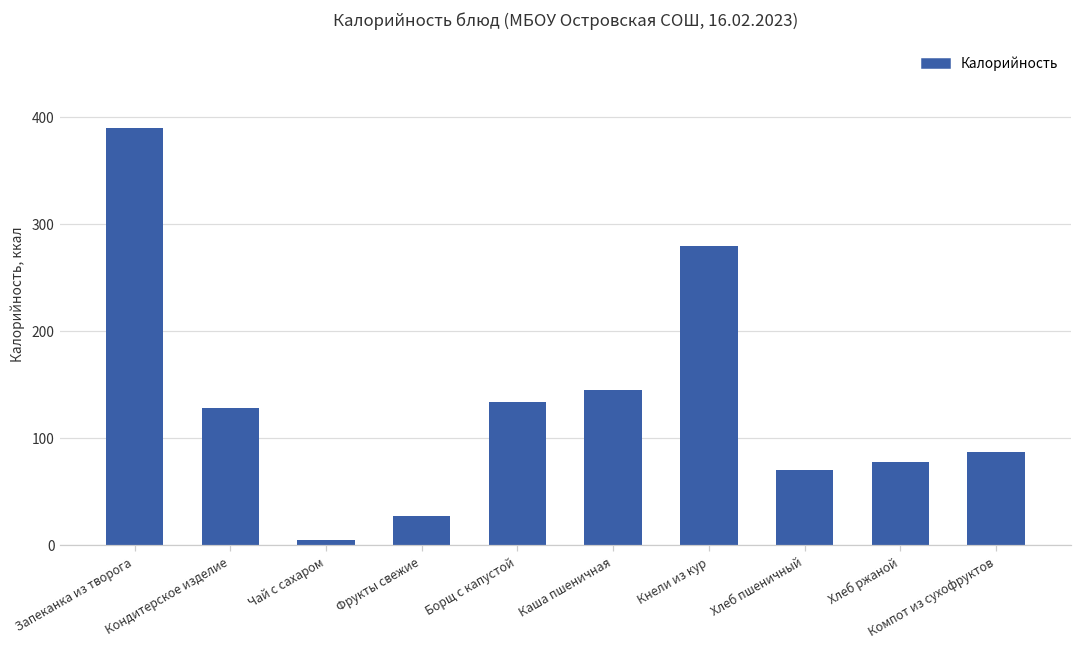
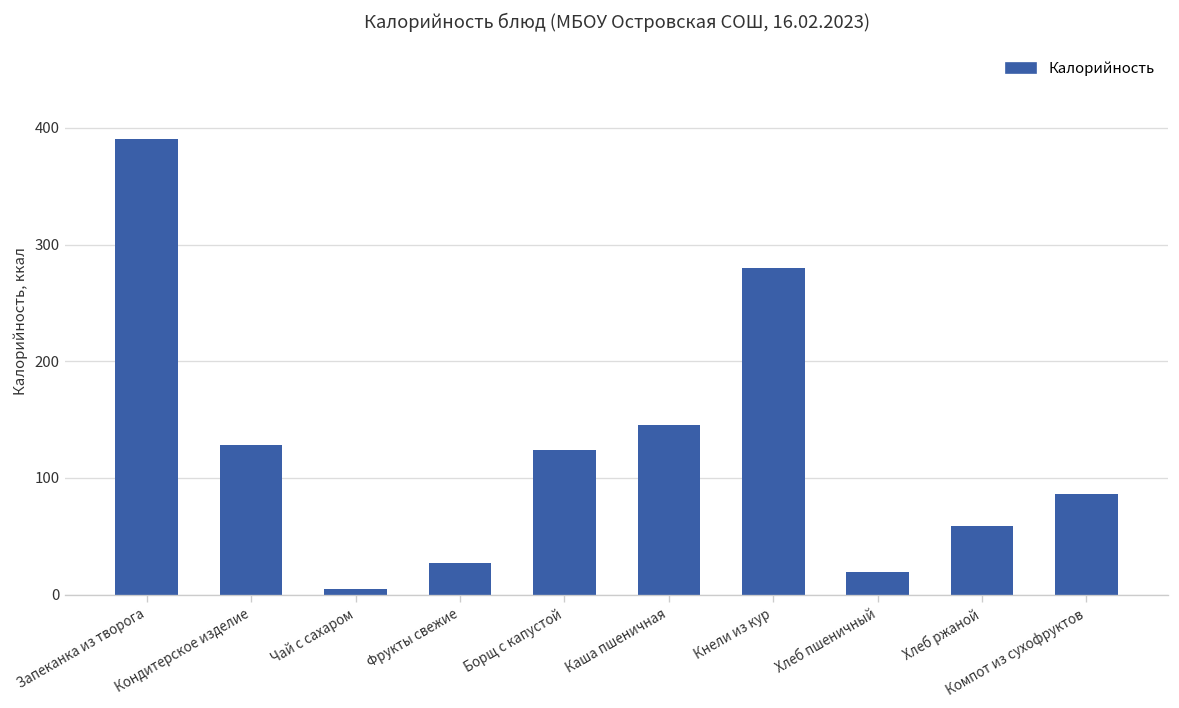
  {
    "Запеканка из творога": 390,
    "Кондитерское изделие": 130,
    "Чай с сахаром": 10,
    "Фрукты свежие": 30,
-   "Борщ с капустой": 130,
+   "Борщ с капустой": 120,
    "Каша пшеничная": 150,
    "Кнели из кур": 280,
-   "Хлеб пшеничный": 70,
-   "Хлеб ржаной": 80,
+   "Хлеб пшеничный": 20,
+   "Хлеб ржаной": 60,
    "Компот из сухофруктов": 90
  }
